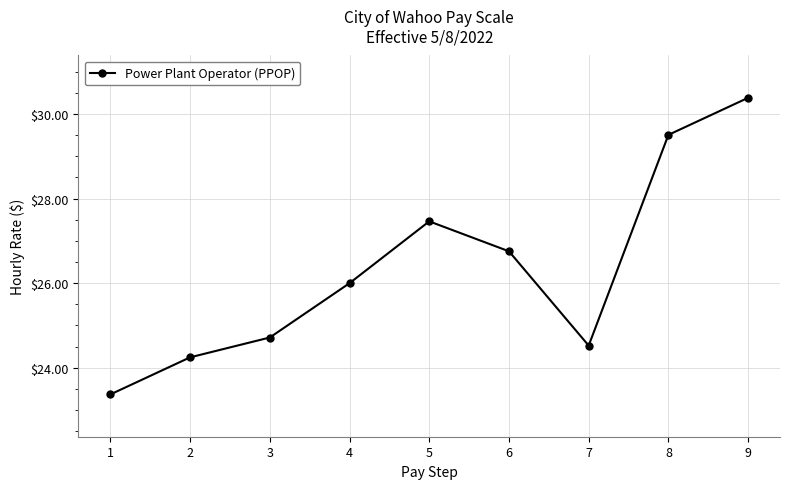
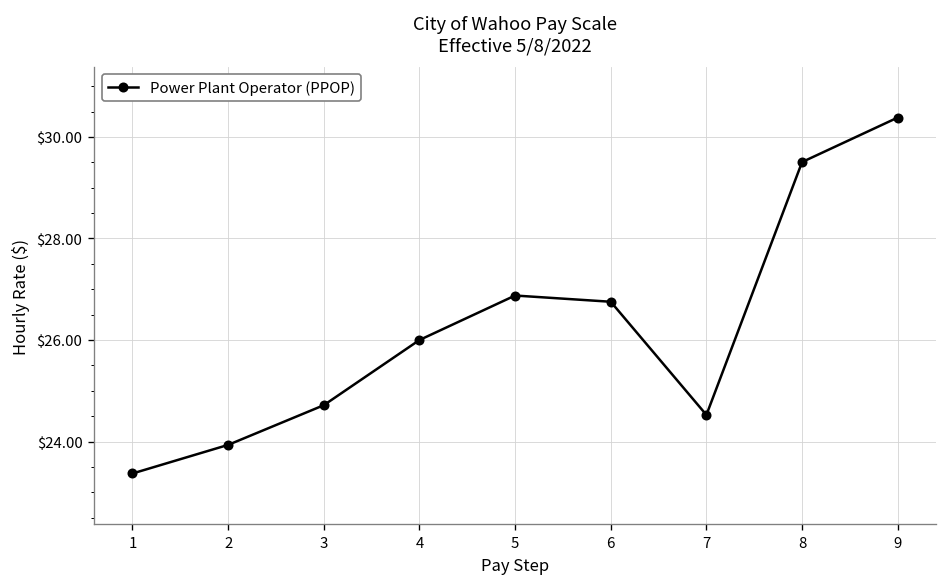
  {
    "1": "$23.4",
-   "2": "$24.2",
+   "2": "$23.9",
    "3": "$24.7",
    "4": "$26.0",
-   "5": "$27.5",
+   "5": "$26.9",
    "6": "$26.8",
    "7": "$24.5",
    "8": "$29.5",
    "9": "$30.4"
  }
